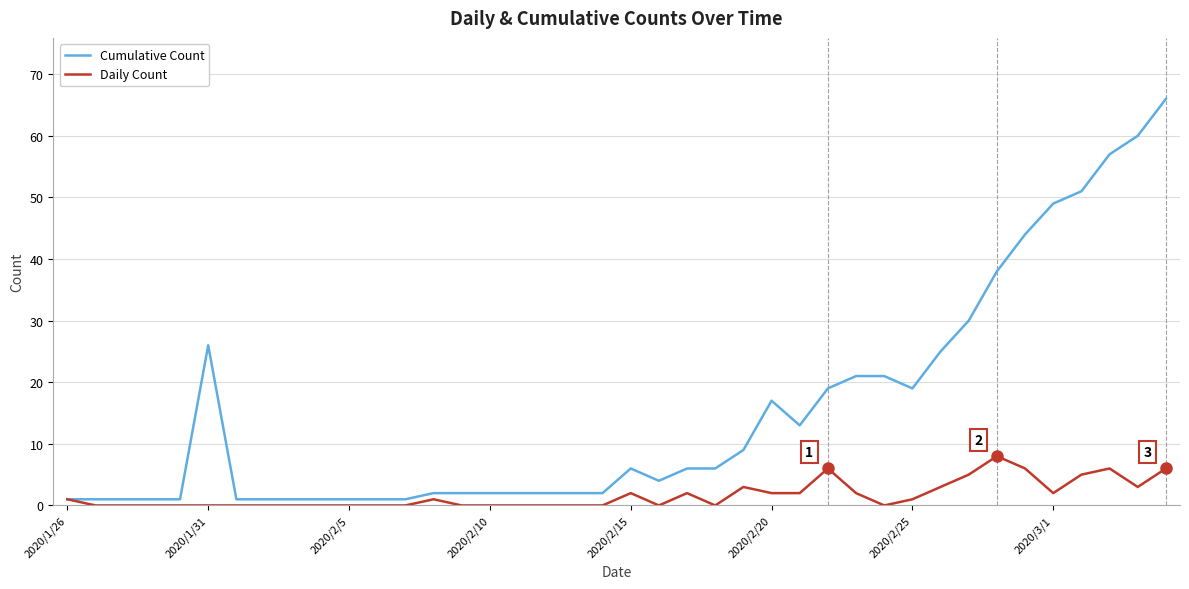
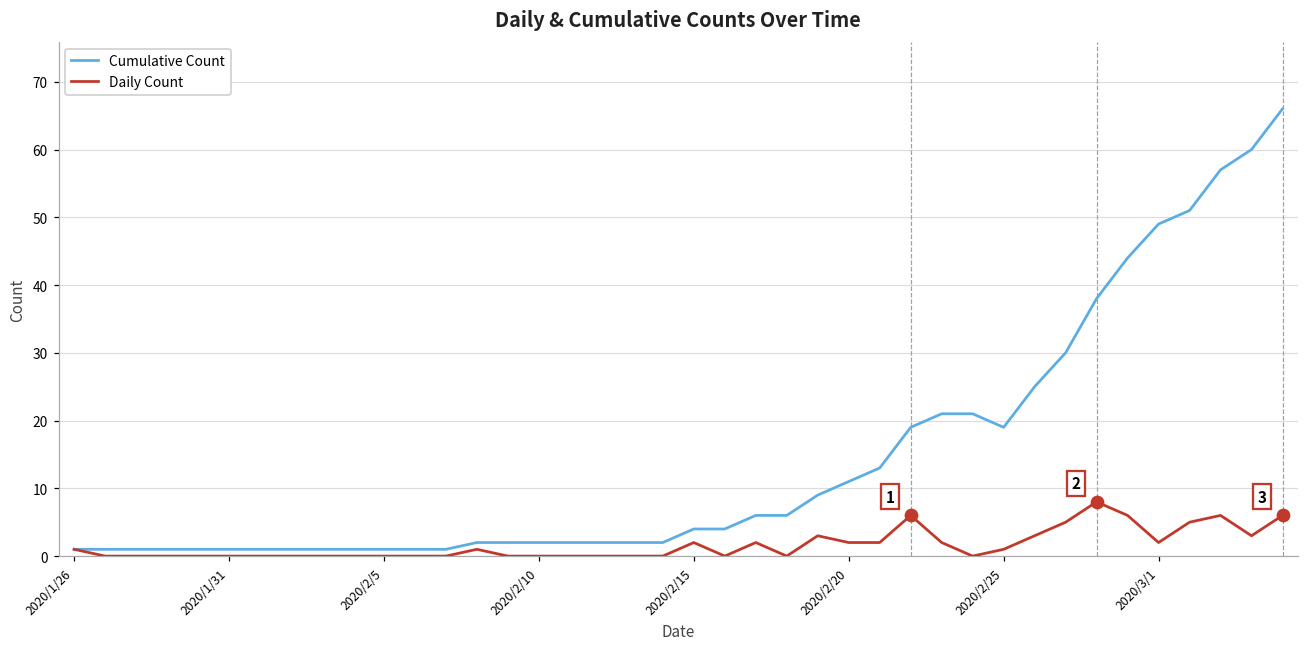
  {
    "Cumulative Count": {
-     "2020/1/31": 26,
+     "2020/1/31": 1,
      "2020/2/5": 1,
      "2020/2/10": 2,
-     "2020/2/15": 6,
-     "2020/2/20": 17,
+     "2020/2/15": 4,
+     "2020/2/20": 11,
      "2020/2/25": 19,
      "2020/3/1": 49
    }
  }
